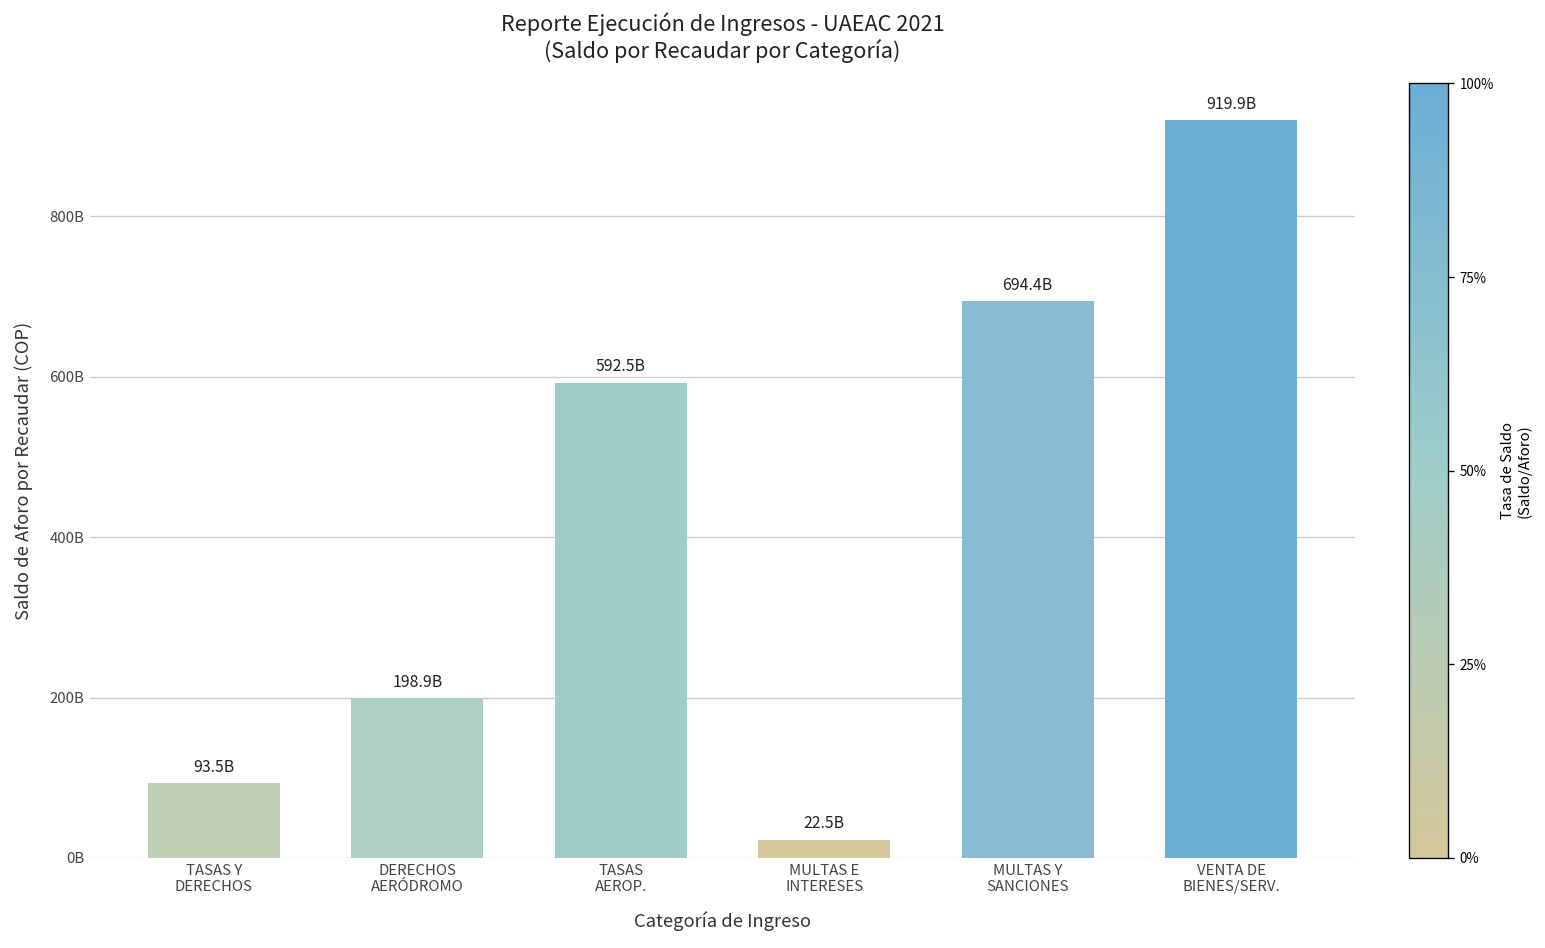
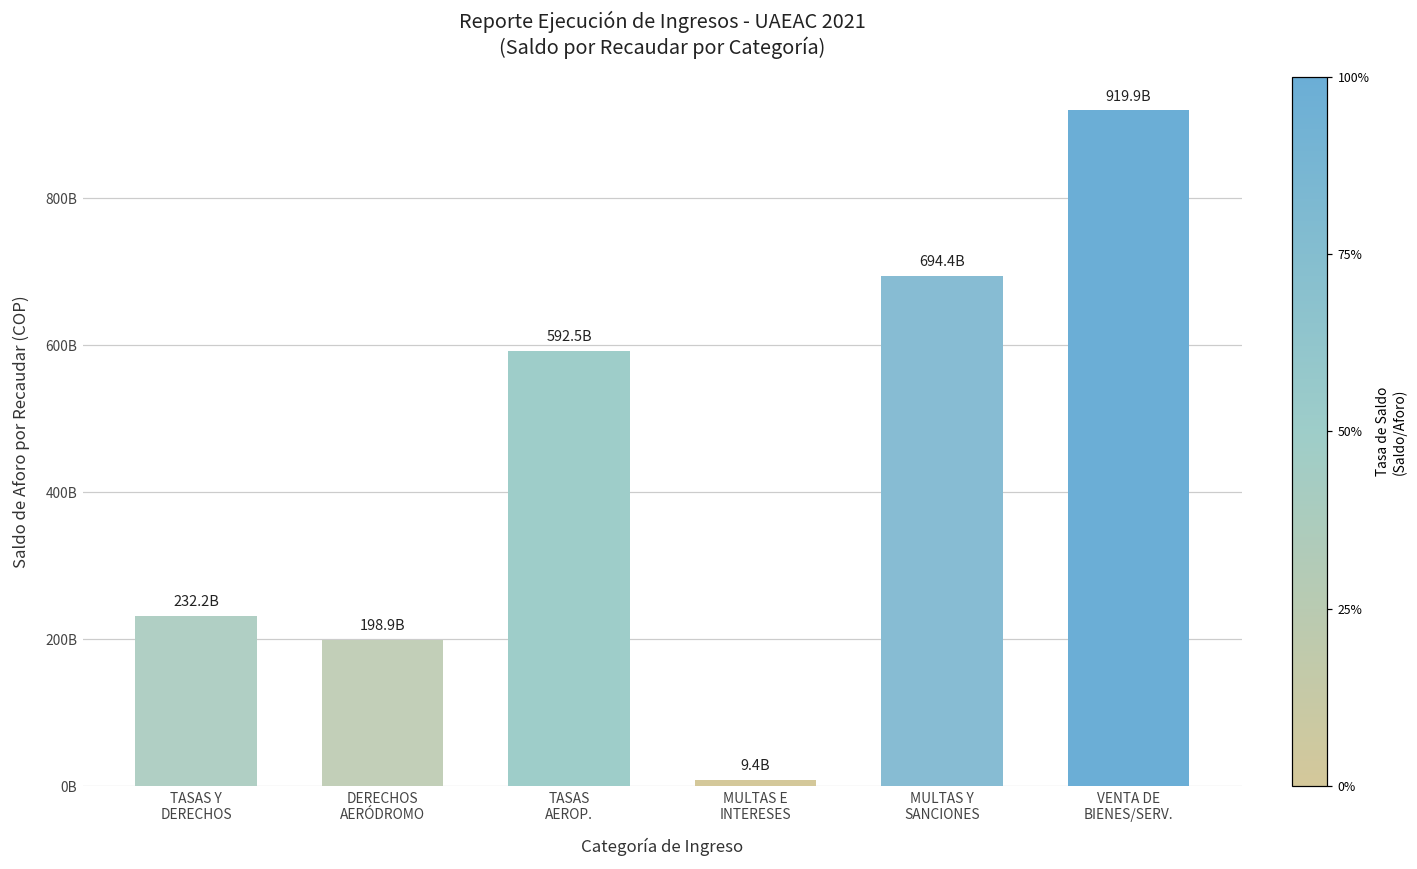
  {
-   "TASAS Y DERECHOS": "93.5B",
+   "TASAS Y DERECHOS": "232.2B",
    "DERECHOS AERÓDROMO": "198.9B",
    "TASAS AEROP.": "592.5B",
-   "MULTAS E INTERESES": "22.5B",
+   "MULTAS E INTERESES": "9.4B",
    "MULTAS Y SANCIONES": "694.4B",
    "VENTA DE BIENES/SERV.": "919.9B"
  }
